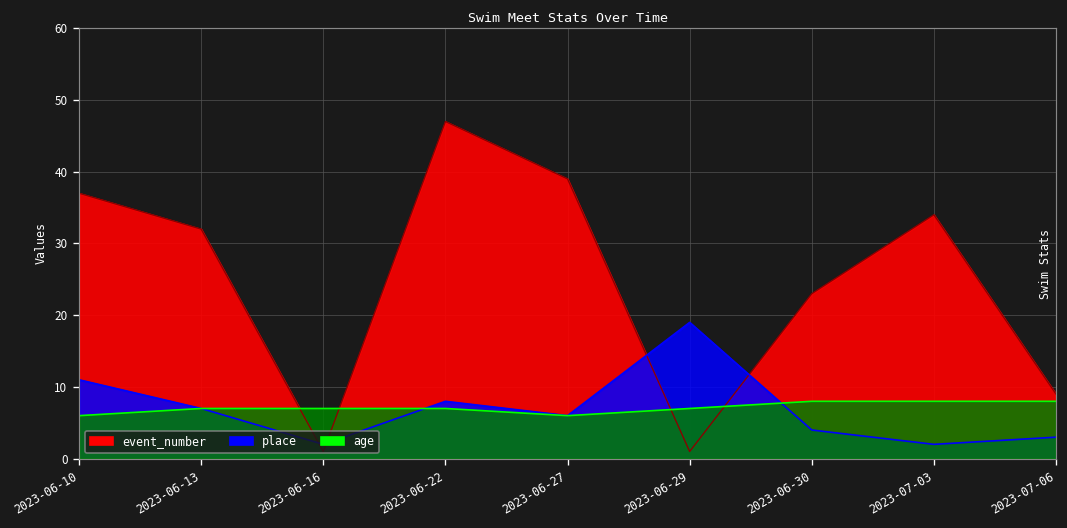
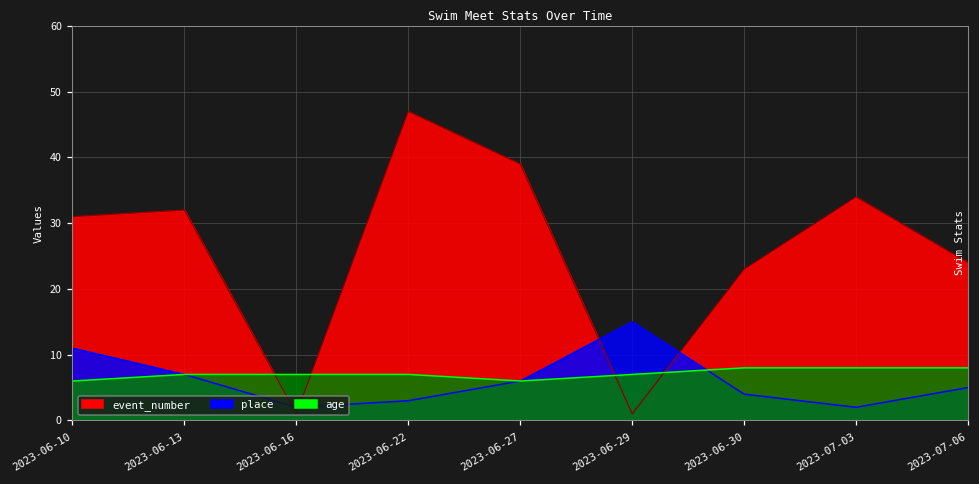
  {
    "event_number": {
-     "2023-06-10": 37,
+     "2023-06-10": 31,
      "2023-06-13": 32,
      "2023-06-22": 47,
      "2023-06-27": 39,
      "2023-06-29": 1,
      "2023-06-30": 23,
      "2023-07-03": 34,
-     "2023-07-06": 9
+     "2023-07-06": 24
    },
    "place": {
      "2023-06-10": 11,
-     "2023-06-22": 8,
-     "2023-06-29": 19,
+     "2023-06-22": 3,
+     "2023-06-29": 15,
      "2023-06-30": 4,
      "2023-07-03": 2,
-     "2023-07-06": 3
+     "2023-07-06": 5
    }
  }
